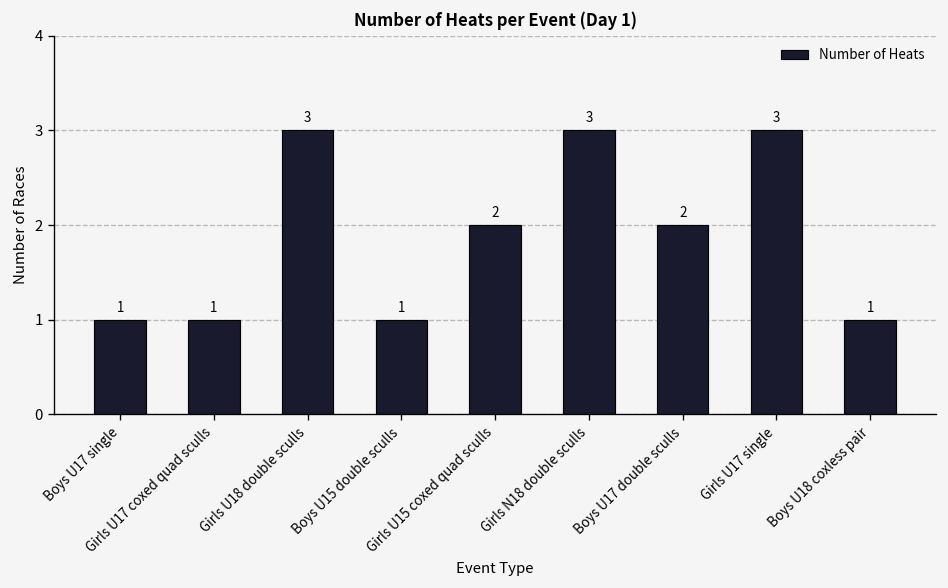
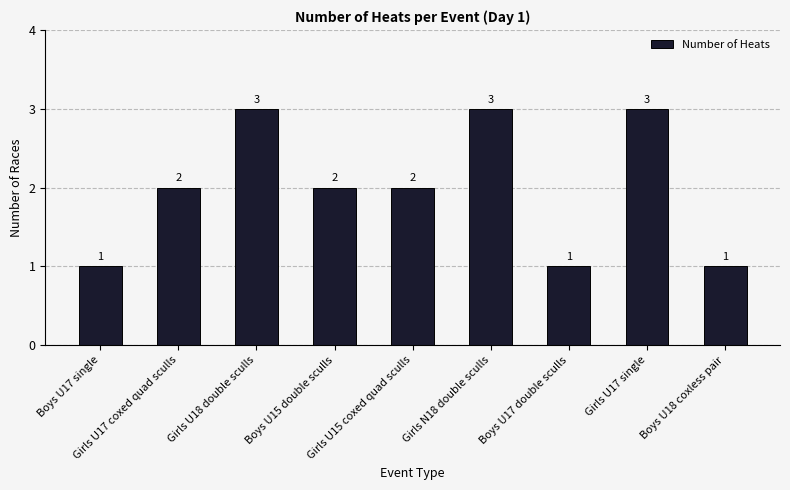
  {
    "Boys U17 single": 1,
-   "Girls U17 coxed quad sculls": 1,
+   "Girls U17 coxed quad sculls": 2,
    "Girls U18 double sculls": 3,
-   "Boys U15 double sculls": 1,
+   "Boys U15 double sculls": 2,
    "Girls U15 coxed quad sculls": 2,
    "Girls N18 double sculls": 3,
-   "Boys U17 double sculls": 2,
+   "Boys U17 double sculls": 1,
    "Girls U17 single": 3,
    "Boys U18 coxless pair": 1
  }
